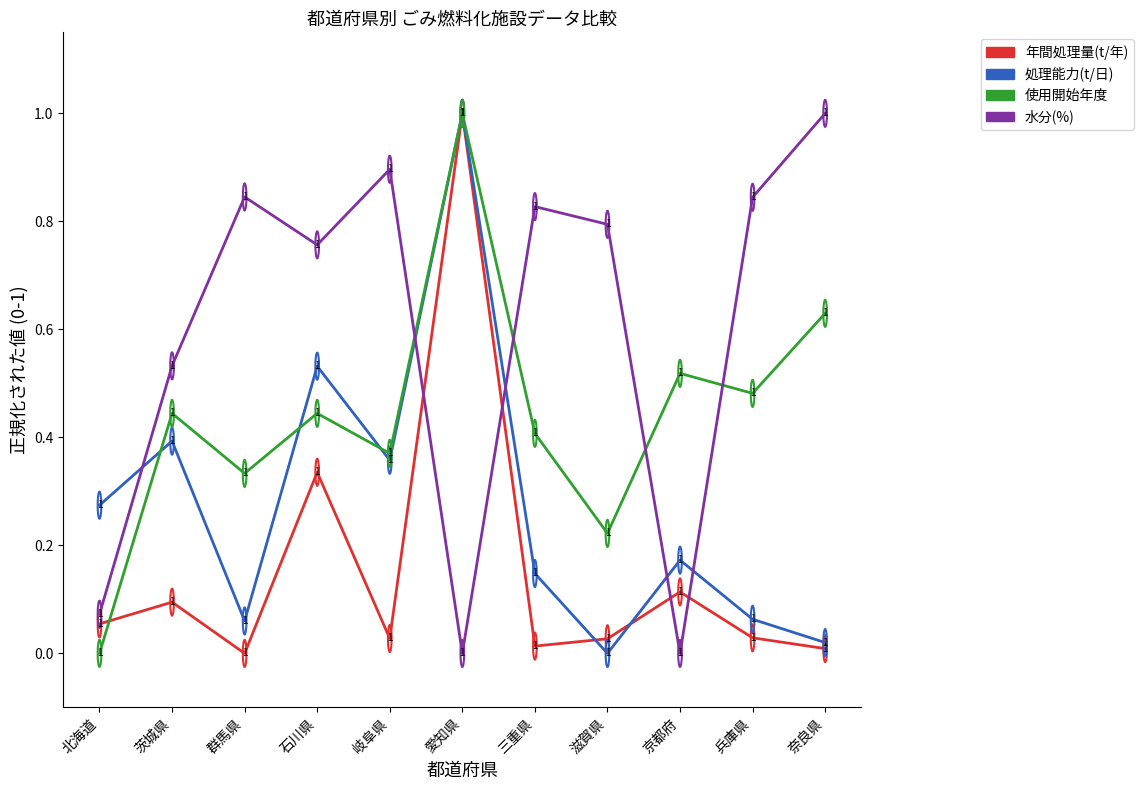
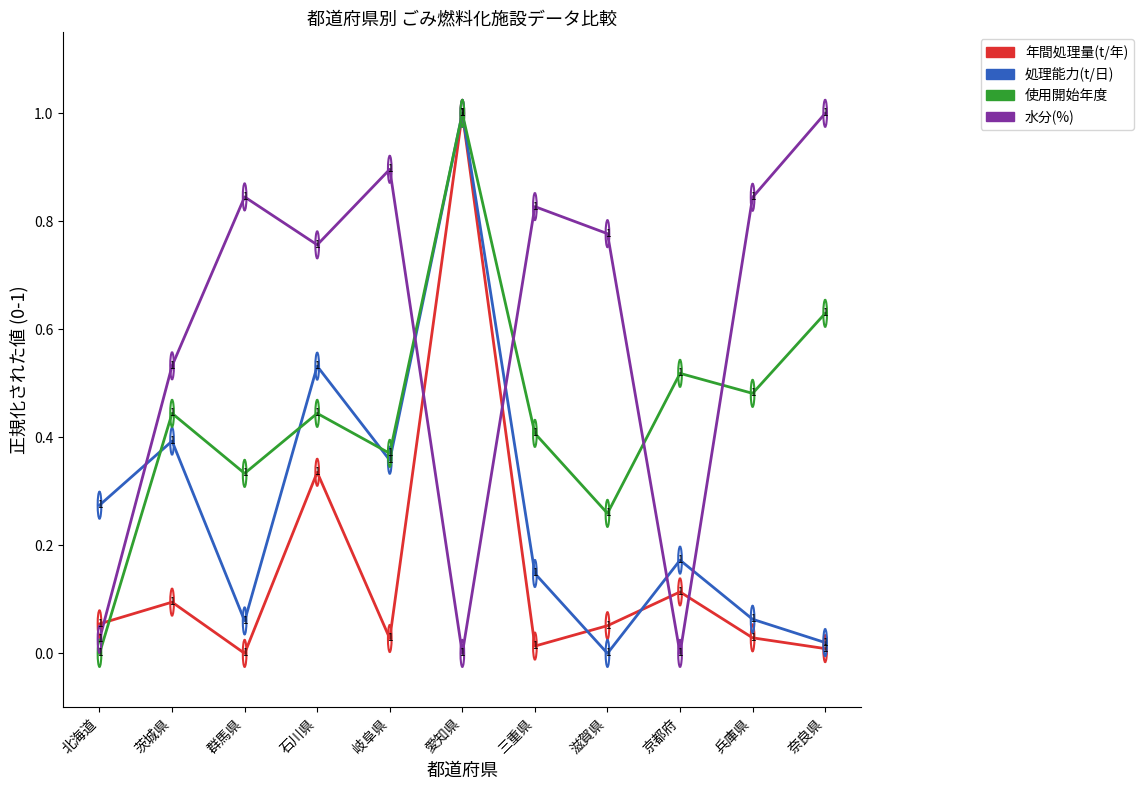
  {
    "年間処理量(t/年)": {
-     "滋賀県": 0.03
+     "滋賀県": 0.05
    },
    "処理能力(t/日)": {
      "石川県": 1
    },
    "使用開始年度": {
-     "滋賀県": 0.22
+     "滋賀県": 0.26
    },
    "水分(%)": {
-     "北海道": 0.07,
-     "滋賀県": 0.79
+     "北海道": 0.03,
+     "滋賀県": 0.78
    }
  }
